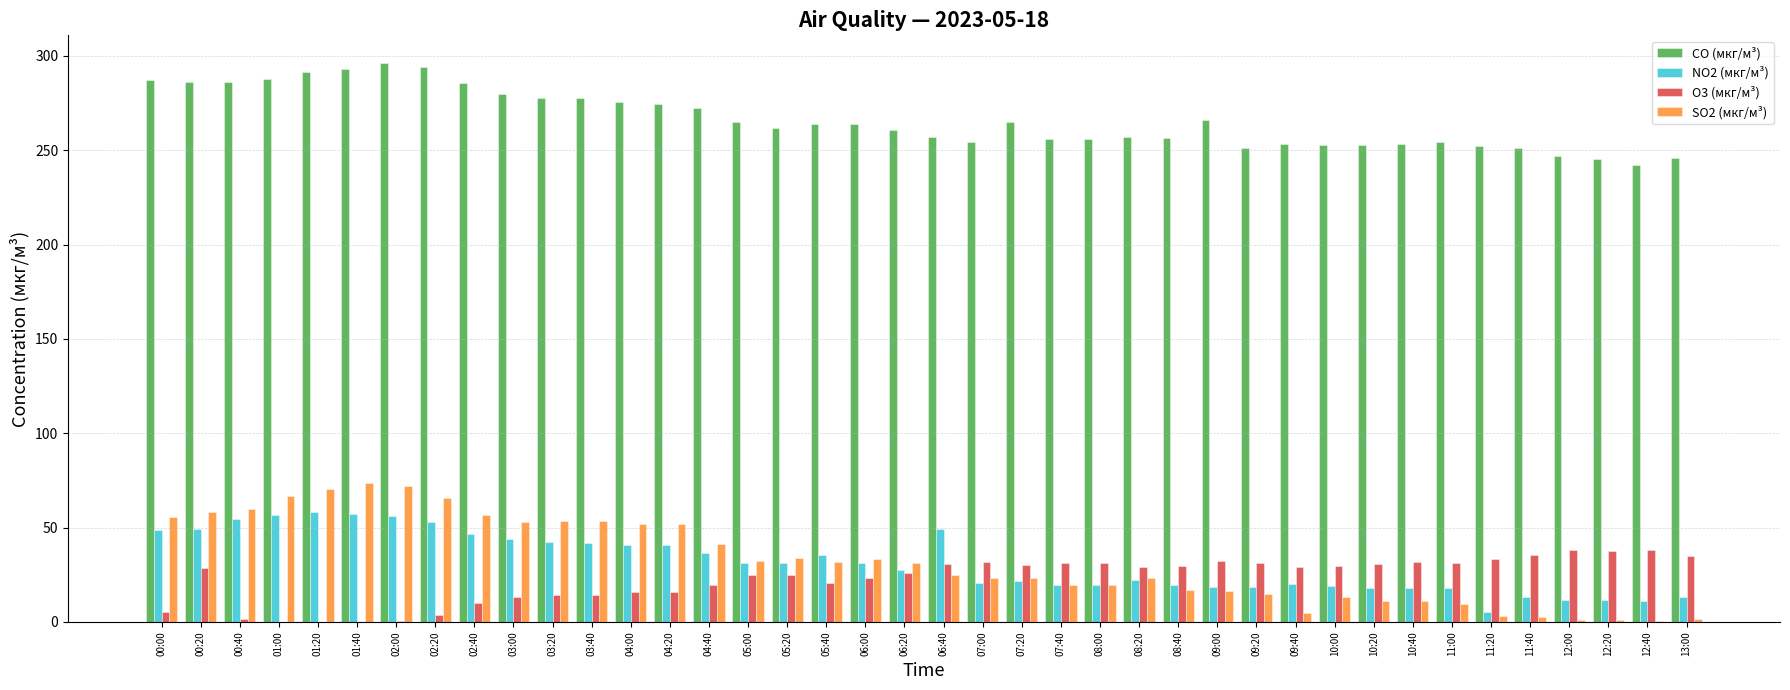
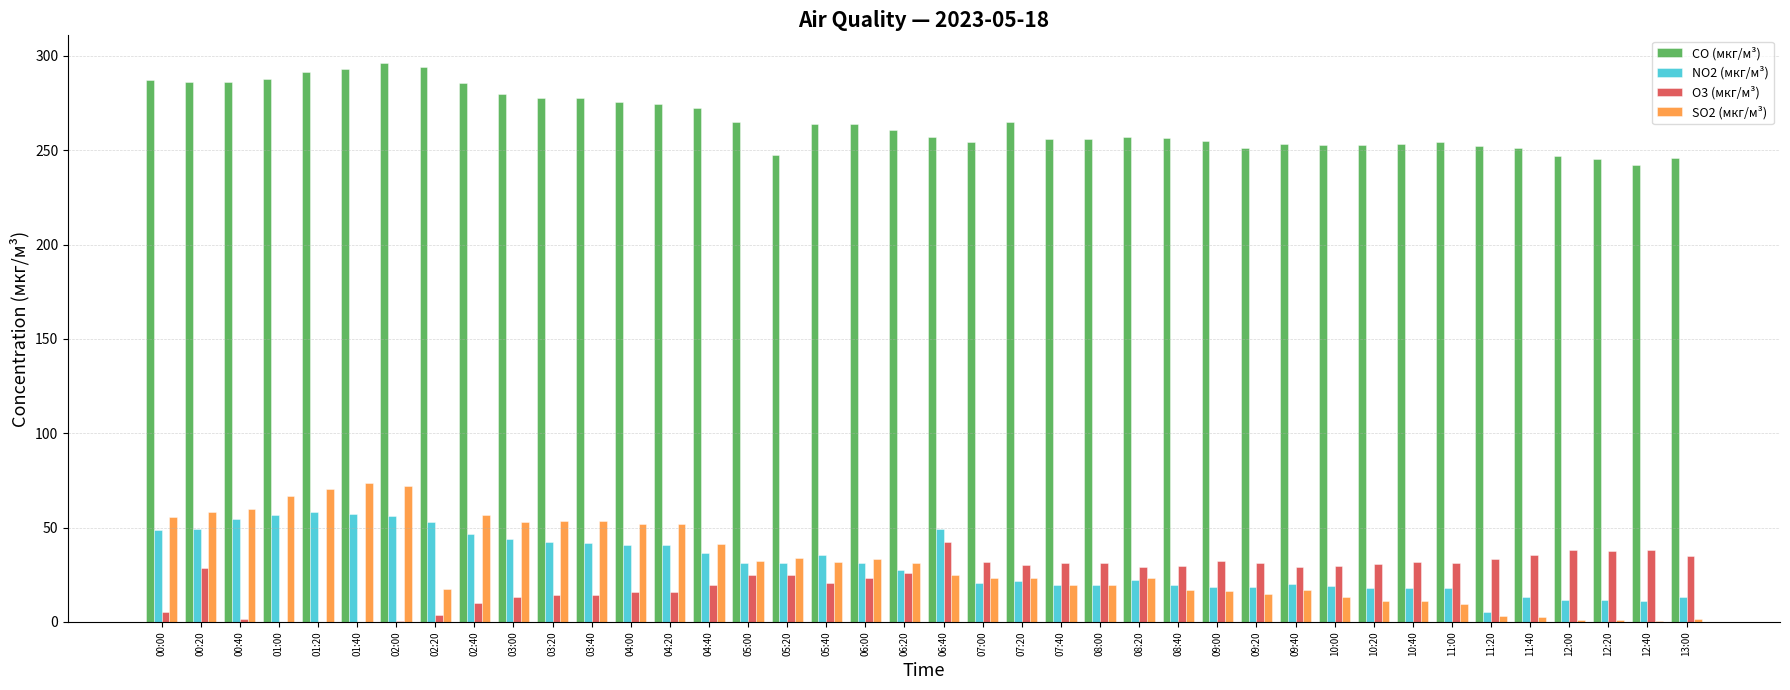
  {
    "CO (мкг/м³)": {
      "00:00": 287,
      "00:20": 286,
      "00:40": 286,
      "01:00": 288,
      "01:20": 291,
      "01:40": 293,
      "02:00": 296,
      "02:20": 294,
      "02:40": 285,
      "03:00": 280,
      "03:20": 278,
      "03:40": 277,
      "04:00": 276,
      "04:20": 275,
      "04:40": 273,
      "05:00": 265,
-     "05:20": 262,
+     "05:20": 247,
      "05:40": 264,
      "06:00": 264,
      "06:20": 261,
      "06:40": 257,
      "07:00": 254,
      "07:20": 265,
      "07:40": 256,
      "08:00": 256,
      "08:20": 257,
      "08:40": 257,
-     "09:00": 266,
+     "09:00": 255,
      "09:20": 251,
      "09:40": 253,
      "10:00": 253,
      "10:20": 253,
      "10:40": 254,
      "11:00": 254,
      "11:20": 253,
      "11:40": 251,
      "12:00": 247,
      "12:20": 245,
      "12:40": 242,
      "13:00": 246
    },
    "NO2 (мкг/м³)": {
      "00:00": 49,
      "00:20": 49,
      "00:40": 54,
      "01:00": 57,
      "01:20": 58,
      "01:40": 57,
      "02:00": 56,
      "02:20": 53,
      "02:40": 47,
      "03:00": 44,
      "03:20": 43,
      "03:40": 42,
      "04:00": 41,
      "04:20": 41,
      "04:40": 37,
      "05:00": 31,
      "05:20": 31,
      "05:40": 36,
      "06:00": 31,
      "06:20": 27,
      "06:40": 49,
      "07:00": 21,
      "07:20": 22,
      "07:40": 19,
      "08:00": 20,
      "08:20": 22,
      "08:40": 19,
      "09:00": 19,
      "09:20": 19,
      "09:40": 20,
      "10:00": 19,
      "10:20": 18,
      "10:40": 18,
      "11:00": 18,
      "11:20": 5,
      "11:40": 13,
      "12:00": 11,
      "12:20": 11,
      "12:40": 11,
      "13:00": 13
    },
    "O3 (мкг/м³)": {
      "00:00": 5,
      "00:20": 29,
      "00:40": 2,
      "01:20": 0,
      "02:20": 4,
      "02:40": 10,
      "03:00": 13,
      "03:20": 14,
      "03:40": 15,
      "04:00": 16,
      "04:20": 16,
      "04:40": 19,
      "05:00": 25,
      "05:20": 25,
      "05:40": 21,
      "06:00": 23,
      "06:20": 26,
-     "06:40": 31,
+     "06:40": 42,
      "07:00": 32,
      "07:20": 30,
      "07:40": 31,
      "08:00": 31,
      "08:20": 29,
      "08:40": 30,
      "09:00": 32,
      "09:20": 31,
      "09:40": 29,
      "10:00": 30,
      "10:20": 31,
      "10:40": 32,
      "11:00": 31,
      "11:20": 33,
      "11:40": 36,
      "12:00": 38,
      "12:20": 38,
      "12:40": 38,
      "13:00": 35
    },
    "SO2 (мкг/м³)": {
      "00:00": 56,
      "00:20": 58,
      "00:40": 60,
      "01:00": 67,
      "01:20": 71,
      "01:40": 74,
      "02:00": 72,
-     "02:20": 66,
+     "02:20": 17,
      "02:40": 57,
      "03:00": 53,
      "03:20": 54,
      "03:40": 54,
      "04:00": 52,
      "04:20": 52,
      "04:40": 41,
      "05:00": 33,
      "05:20": 34,
      "05:40": 32,
      "06:00": 33,
      "06:20": 31,
      "06:40": 25,
      "07:00": 23,
      "07:20": 23,
      "07:40": 20,
      "08:00": 20,
      "08:20": 23,
      "08:40": 17,
      "09:00": 17,
      "09:20": 15,
-     "09:40": 5,
+     "09:40": 17,
      "10:00": 13,
      "10:20": 11,
      "10:40": 11,
      "11:00": 10,
      "11:20": 3,
      "11:40": 3,
      "13:00": 2
    }
  }
